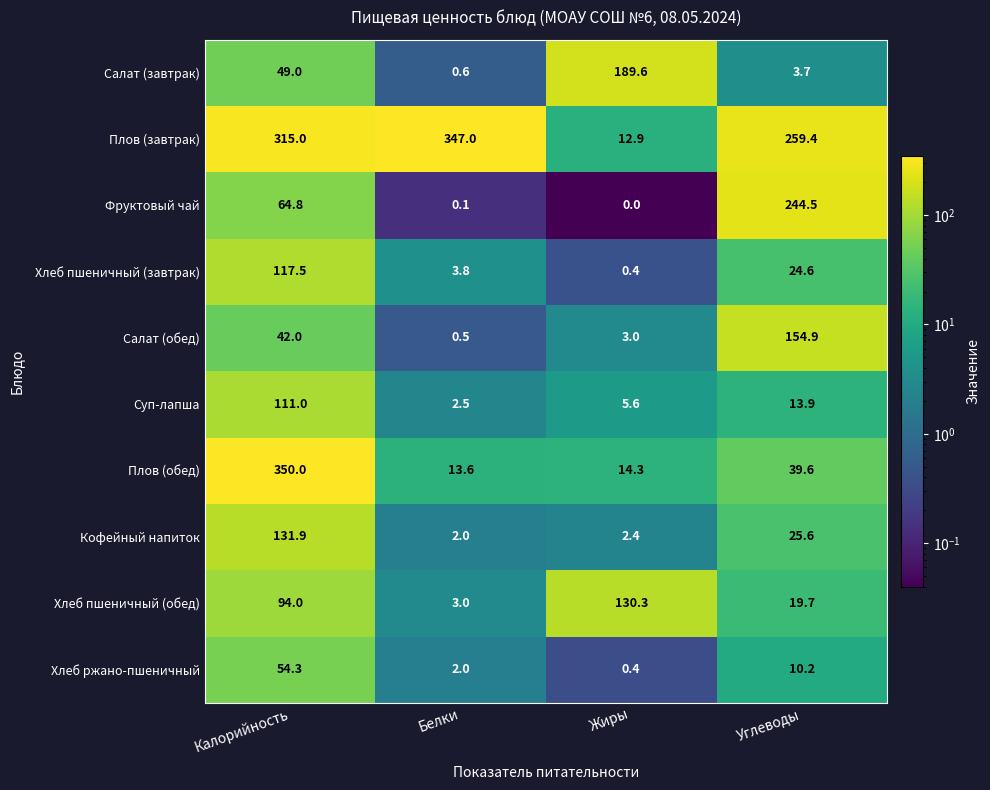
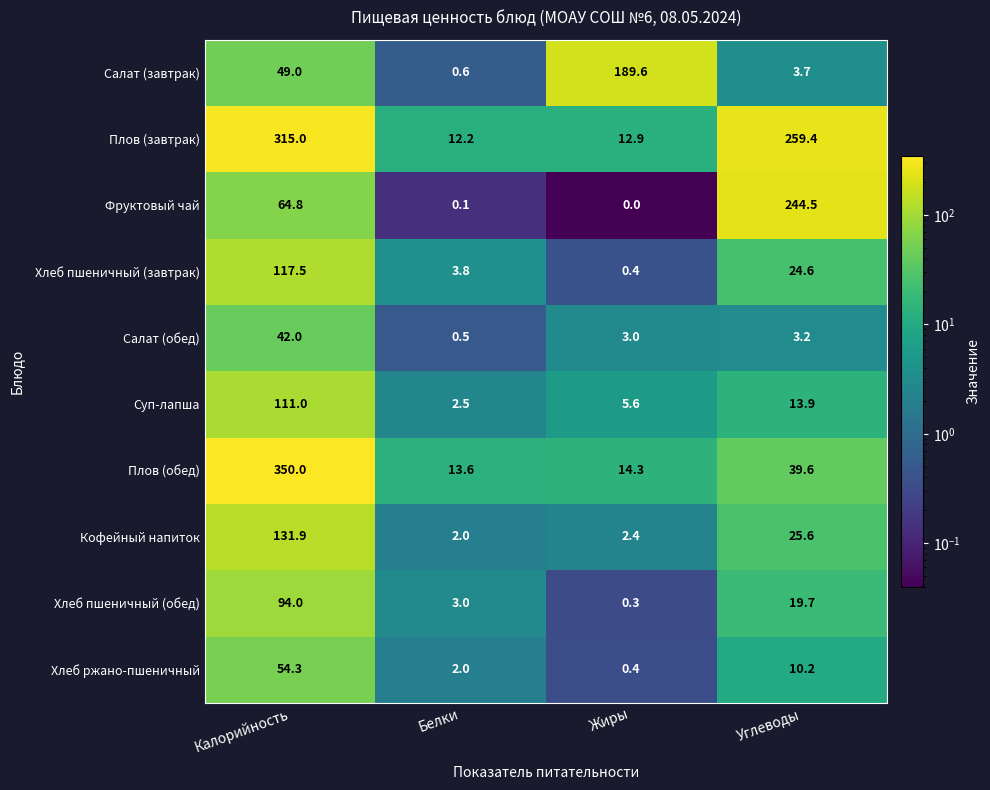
  {
    "Салат (завтрак)": {
      "Калорийность": 49.0,
      "Белки": 0.6,
      "Жиры": 189.6,
      "Углеводы": 3.7
    },
    "Плов (завтрак)": {
      "Калорийность": 315.0,
-     "Белки": 347.0,
+     "Белки": 12.2,
      "Жиры": 12.9,
      "Углеводы": 259.4
    },
    "Фруктовый чай": {
      "Калорийность": 64.8,
      "Белки": 0.1,
      "Жиры": 0.0,
      "Углеводы": 244.5
    },
    "Хлеб пшеничный (завтрак)": {
      "Калорийность": 117.5,
      "Белки": 3.8,
      "Жиры": 0.4,
      "Углеводы": 24.6
    },
    "Салат (обед)": {
      "Калорийность": 42.0,
      "Белки": 0.5,
      "Жиры": 3.0,
-     "Углеводы": 154.9
+     "Углеводы": 3.2
    },
    "Суп-лапша": {
      "Калорийность": 111.0,
      "Белки": 2.5,
      "Жиры": 5.6,
      "Углеводы": 13.9
    },
    "Плов (обед)": {
      "Калорийность": 350.0,
      "Белки": 13.6,
      "Жиры": 14.3,
      "Углеводы": 39.6
    },
    "Кофейный напиток": {
      "Калорийность": 131.9,
      "Белки": 2.0,
      "Жиры": 2.4,
      "Углеводы": 25.6
    },
    "Хлеб пшеничный (обед)": {
      "Калорийность": 94.0,
      "Белки": 3.0,
-     "Жиры": 130.3,
+     "Жиры": 0.3,
      "Углеводы": 19.7
    },
    "Хлеб ржано-пшеничный": {
      "Калорийность": 54.3,
      "Белки": 2.0,
      "Жиры": 0.4,
      "Углеводы": 10.2
    }
  }
